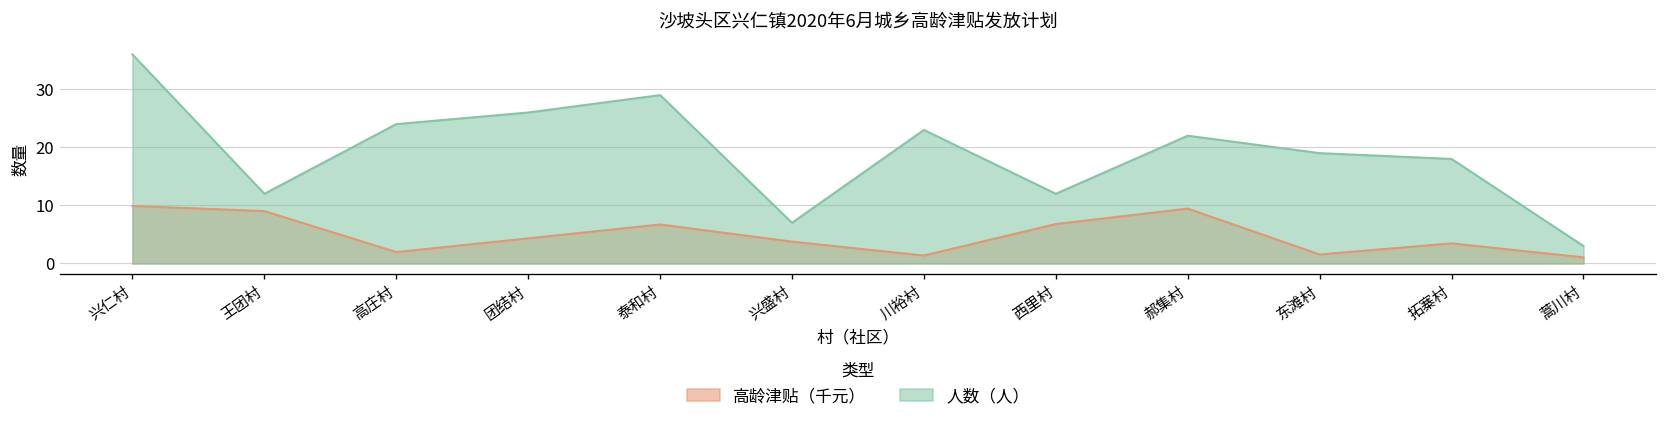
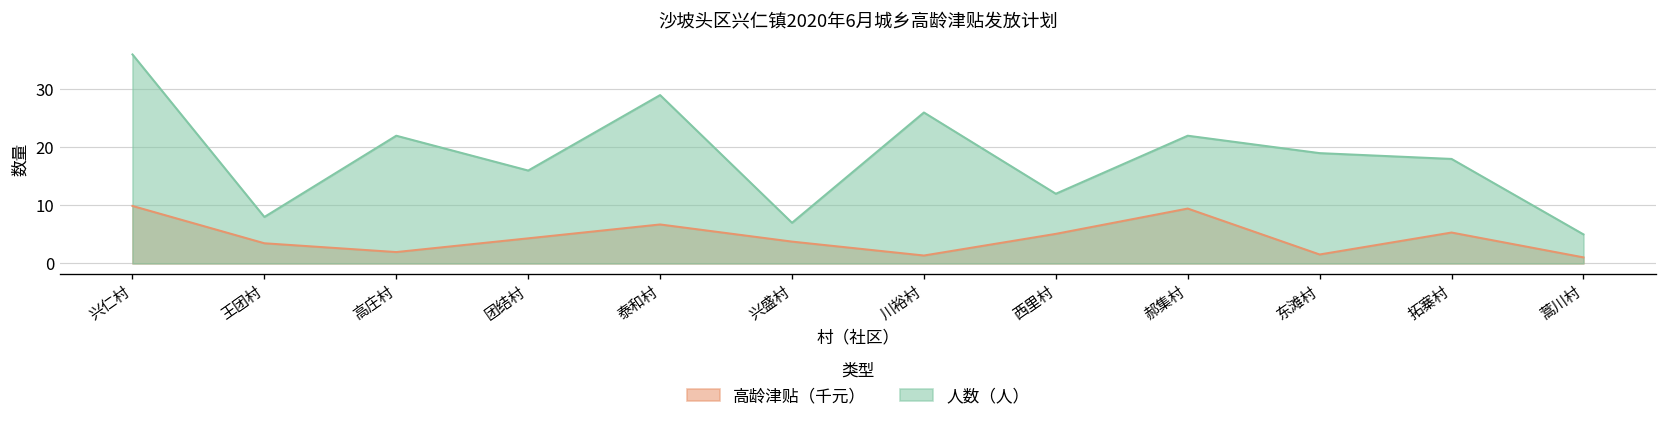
  {
    "高龄津贴（千元）": {
      "兴仁村": 10,
-     "王团村": 9,
+     "王团村": 3,
      "高庄村": 2,
      "团结村": 4,
      "泰和村": 7,
      "兴盛村": 4,
      "川裕村": 1,
-     "西里村": 7,
+     "西里村": 5,
      "郝集村": 9,
      "东滩村": 2,
-     "拓寨村": 3,
+     "拓寨村": 5,
      "蒿川村": 1
    },
    "人数（人）": {
      "兴仁村": 36,
-     "王团村": 12,
-     "高庄村": 24,
-     "团结村": 26,
+     "王团村": 8,
+     "高庄村": 22,
+     "团结村": 16,
      "泰和村": 29,
      "兴盛村": 7,
-     "川裕村": 23,
+     "川裕村": 26,
      "西里村": 12,
      "郝集村": 22,
      "东滩村": 19,
      "拓寨村": 18,
-     "蒿川村": 3
+     "蒿川村": 5
    }
  }
